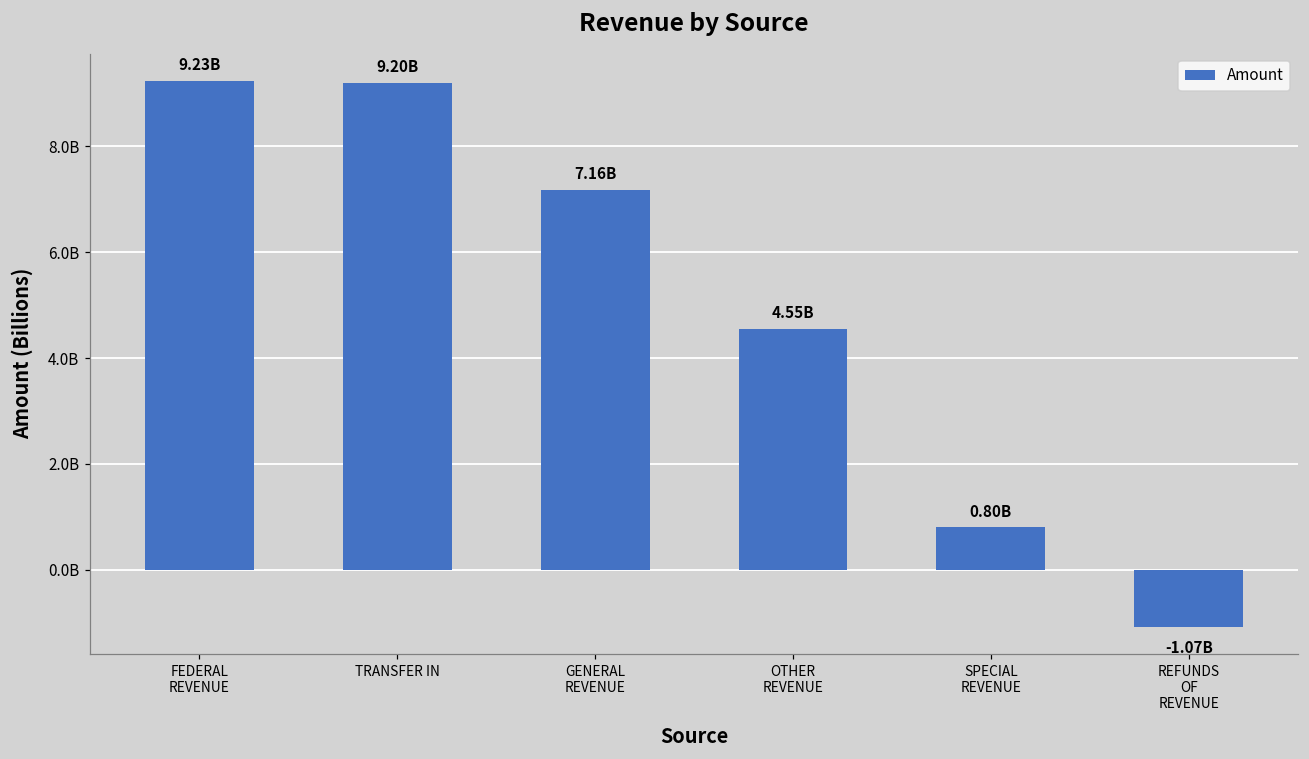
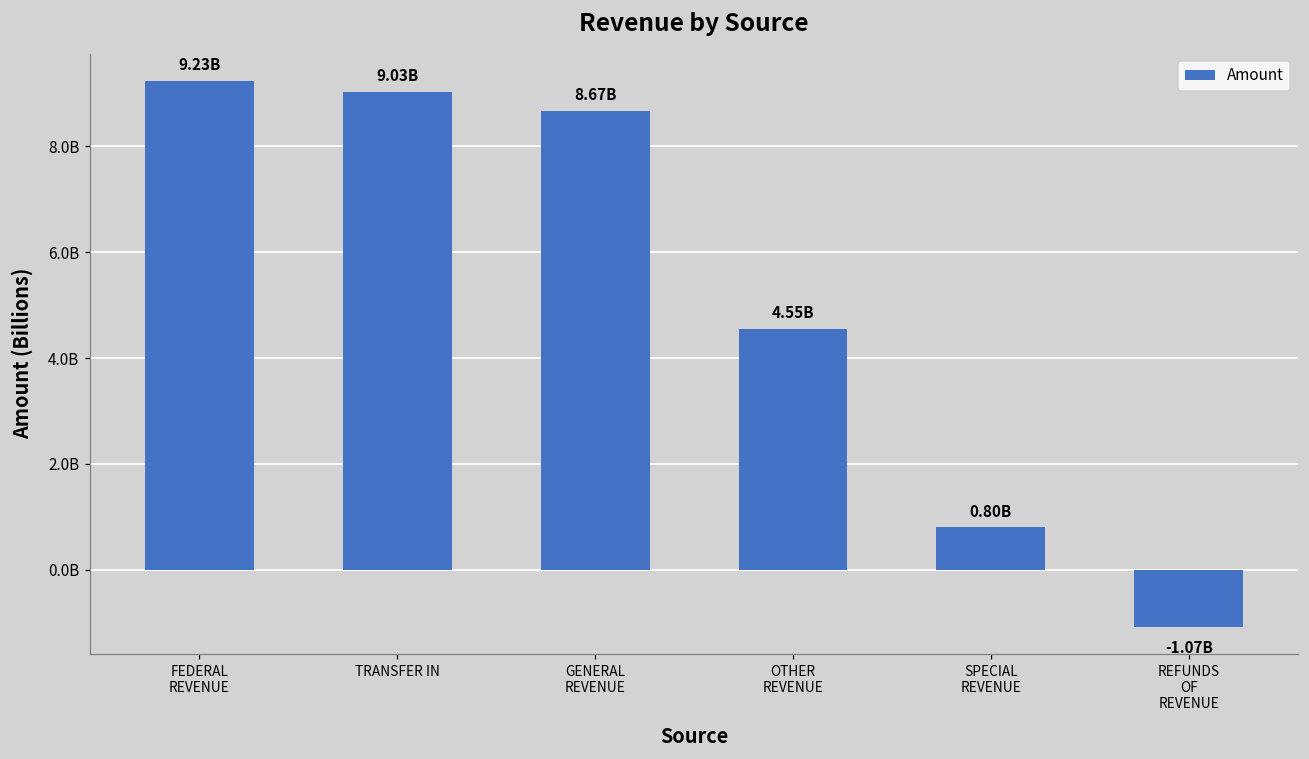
  {
    "FEDERAL REVENUE": "9.23B",
-   "TRANSFER IN": "9.20B",
-   "GENERAL REVENUE": "7.16B",
+   "TRANSFER IN": "9.03B",
+   "GENERAL REVENUE": "8.67B",
    "OTHER REVENUE": "4.55B",
    "SPECIAL REVENUE": "0.80B",
    "REFUNDS OF REVENUE": "-1.07B"
  }
